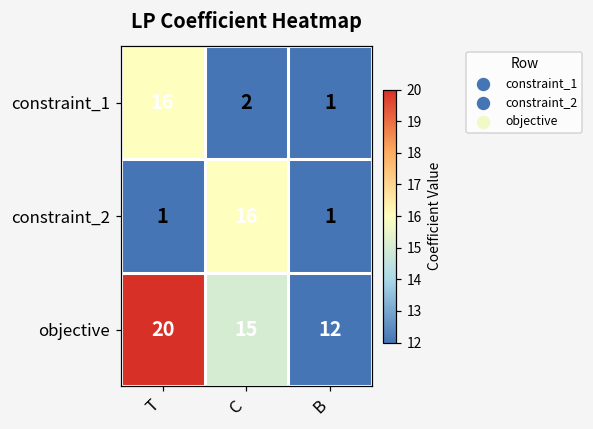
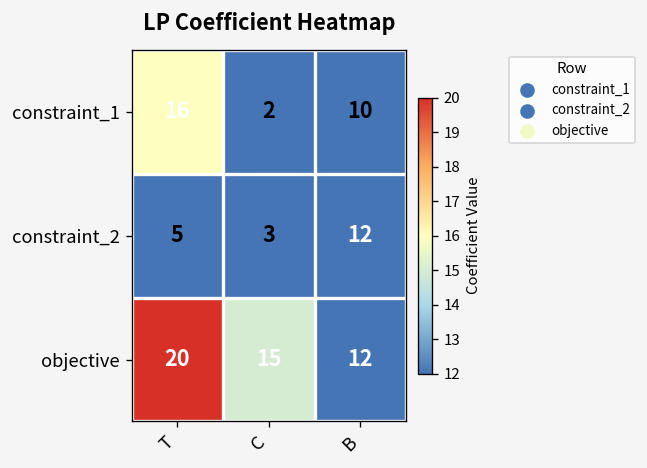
  {
    "constraint_1": {
      "T": 16,
      "C": 2,
-     "B": 1
+     "B": 10
    },
    "constraint_2": {
-     "T": 1,
-     "C": 16,
-     "B": 1
+     "T": 5,
+     "C": 3,
+     "B": 12
    },
    "objective": {
      "T": 20,
      "B": 12
    }
  }
